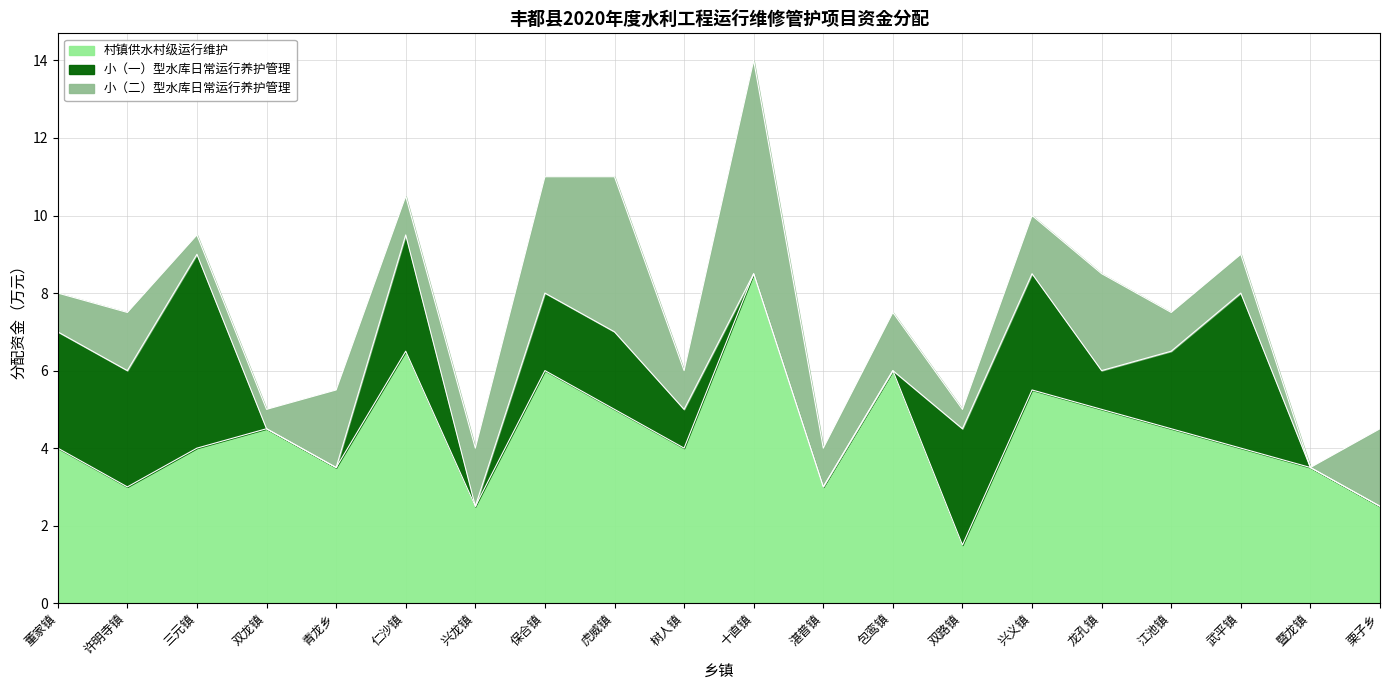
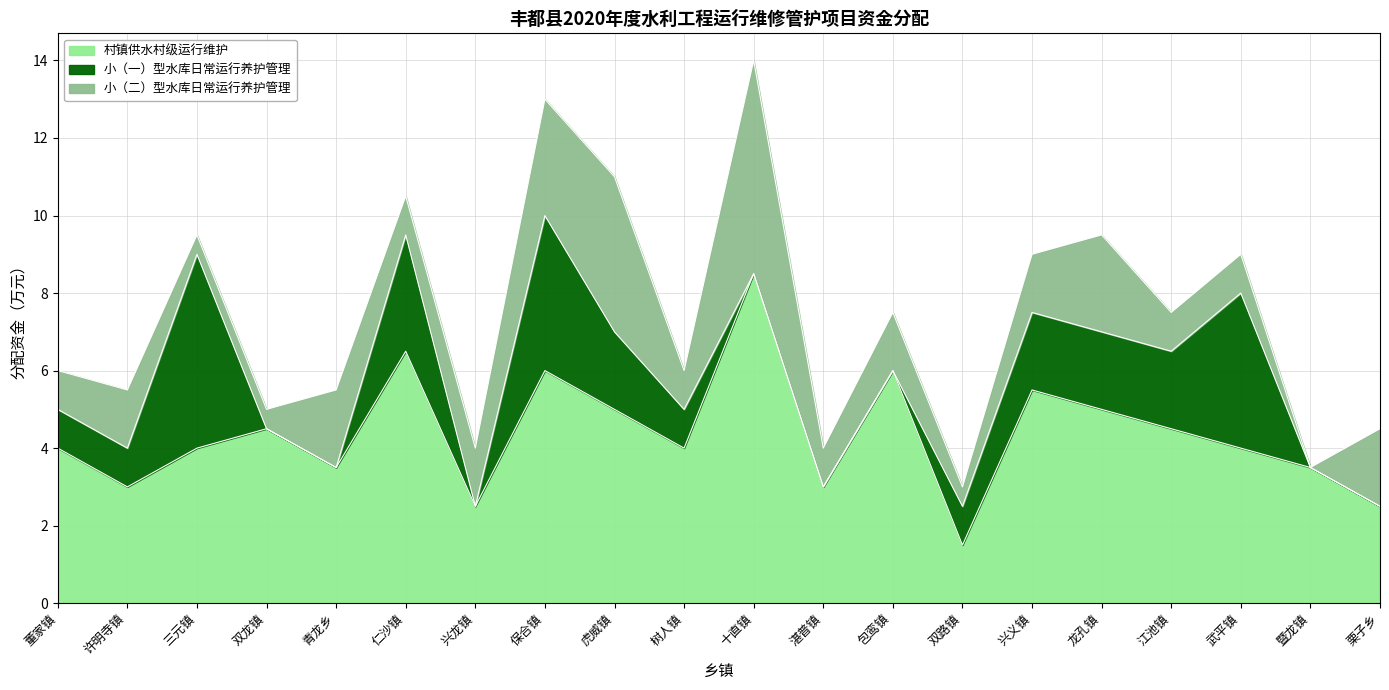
  {
    "小（一）型水库日常运行养护管理": {
-     "董家镇": 3,
-     "许明寺镇": 3,
+     "董家镇": 1,
+     "许明寺镇": 1,
      "三元镇": 5,
      "仁沙镇": 3,
-     "保合镇": 2,
+     "保合镇": 4,
      "虎威镇": 2,
      "树人镇": 1,
-     "双路镇": 3,
-     "兴义镇": 3,
-     "龙孔镇": 1,
+     "双路镇": 1,
+     "兴义镇": 2,
+     "龙孔镇": 2,
      "江池镇": 2,
      "武平镇": 4
    }
  }
